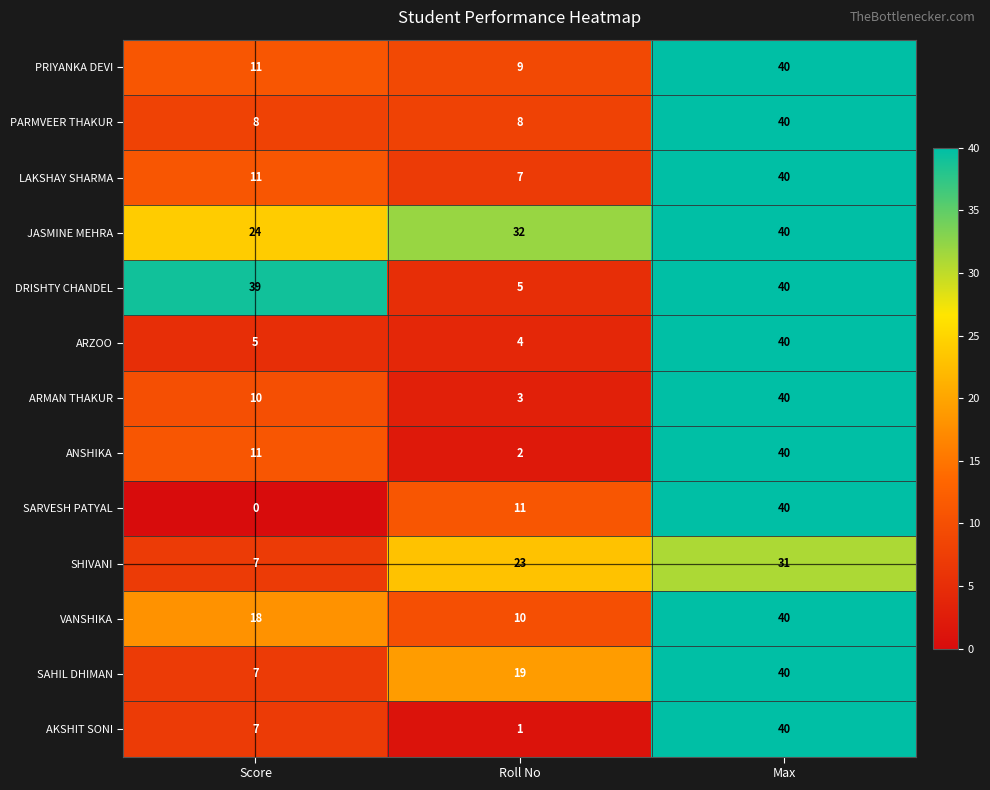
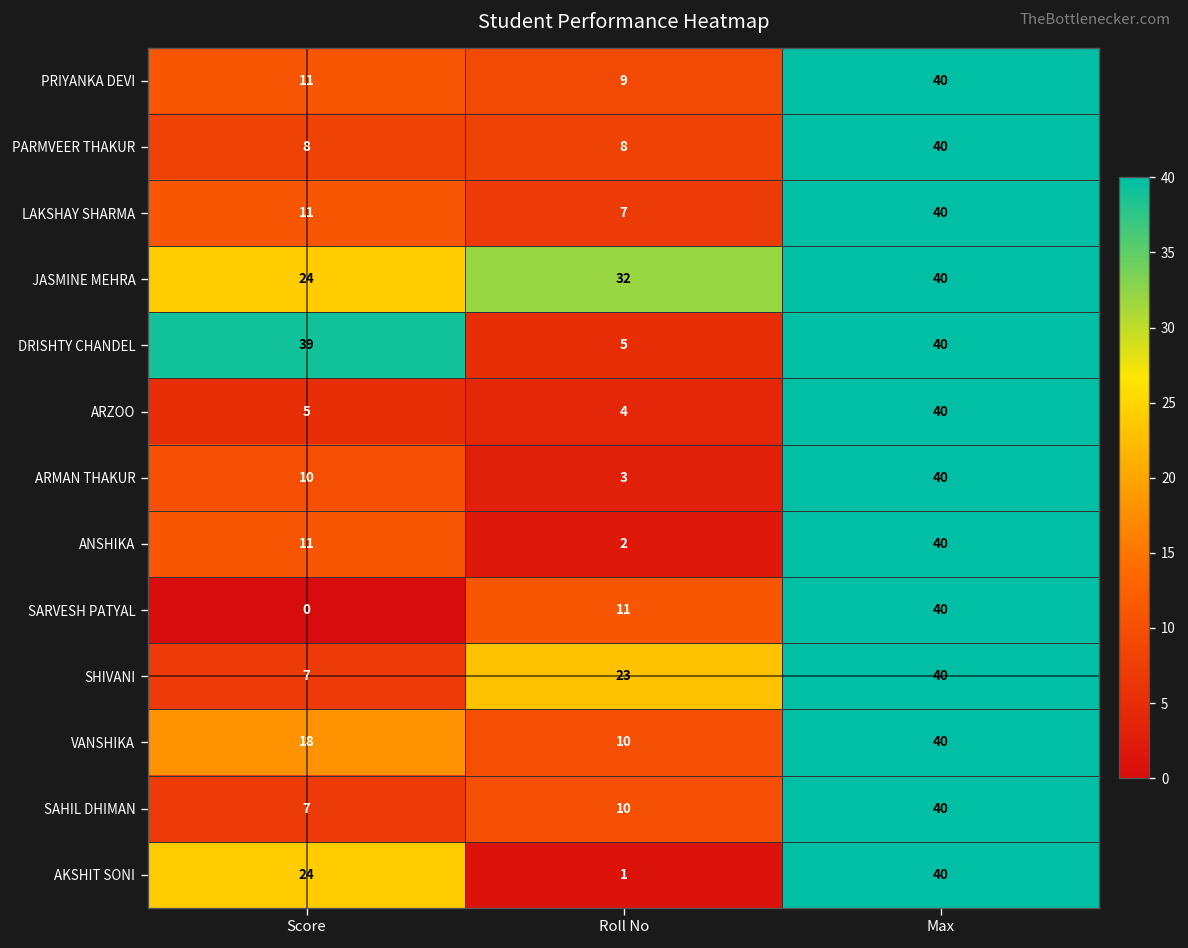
  {
    "PRIYANKA DEVI": {
      "Score": 11,
      "Roll No": 9,
      "Max": 40
    },
    "PARMVEER THAKUR": {
      "Score": 8,
      "Roll No": 8,
      "Max": 40
    },
    "LAKSHAY SHARMA": {
      "Score": 11,
      "Roll No": 7,
      "Max": 40
    },
    "JASMINE MEHRA": {
      "Score": 24,
      "Roll No": 32,
      "Max": 40
    },
    "DRISHTY CHANDEL": {
      "Score": 39,
      "Roll No": 5,
      "Max": 40
    },
    "ARZOO": {
      "Score": 5,
      "Roll No": 4,
      "Max": 40
    },
    "ARMAN THAKUR": {
      "Score": 10,
      "Roll No": 3,
      "Max": 40
    },
    "ANSHIKA": {
      "Score": 11,
      "Roll No": 2,
      "Max": 40
    },
    "SARVESH PATYAL": {
      "Score": 0,
      "Roll No": 11,
      "Max": 40
    },
    "SHIVANI": {
      "Score": 7,
      "Roll No": 23,
-     "Max": 31
+     "Max": 40
    },
    "VANSHIKA": {
      "Score": 18,
      "Roll No": 10,
      "Max": 40
    },
    "SAHIL DHIMAN": {
      "Score": 7,
-     "Roll No": 19,
+     "Roll No": 10,
      "Max": 40
    },
    "AKSHIT SONI": {
-     "Score": 7,
+     "Score": 24,
      "Roll No": 1,
      "Max": 40
    }
  }
